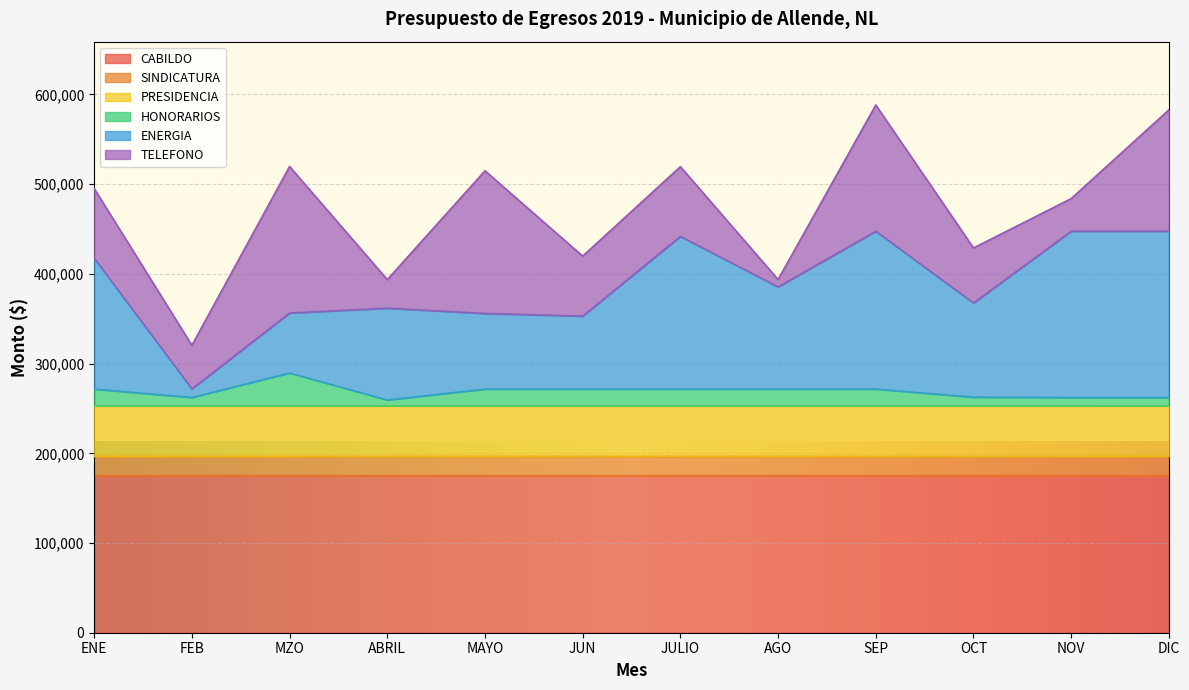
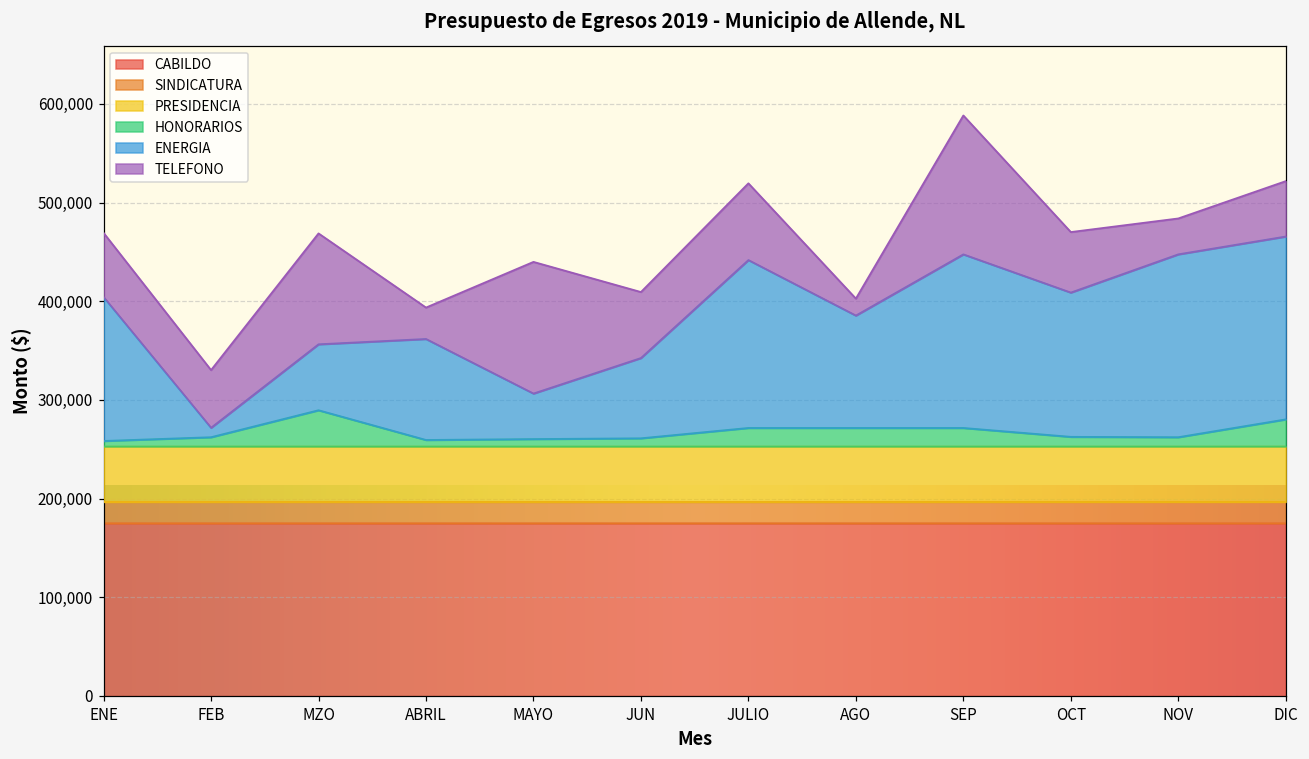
  {
    "PRESIDENCIA": {
      "ENE": "60,000",
      "FEB": "60,000",
      "MZO": "60,000",
      "ABRIL": "60,000",
      "MAYO": "60,000",
      "JUN": "60,000",
      "JULIO": "60,000",
      "AGO": "60,000",
      "SEP": "60,000",
      "OCT": "60,000",
      "NOV": "60,000",
      "DIC": "60,000"
    },
    "HONORARIOS": {
-     "ENE": "20,000",
+     "ENE": "10,000",
      "FEB": "10,000",
      "MZO": "40,000",
      "ABRIL": "10,000",
-     "MAYO": "20,000",
-     "JUN": "20,000",
+     "MAYO": "10,000",
+     "JUN": "10,000",
      "JULIO": "20,000",
      "AGO": "20,000",
      "SEP": "20,000",
      "OCT": "10,000",
      "NOV": "10,000",
-     "DIC": "10,000"
+     "DIC": "30,000"
    },
    "ENERGIA": {
      "ENE": "150,000",
      "FEB": "10,000",
      "MZO": "70,000",
      "ABRIL": "100,000",
-     "MAYO": "80,000",
+     "MAYO": "50,000",
      "JUN": "80,000",
      "JULIO": "170,000",
      "AGO": "110,000",
      "SEP": "180,000",
-     "OCT": "100,000",
+     "OCT": "150,000",
      "NOV": "190,000",
      "DIC": "190,000"
    },
    "TELEFONO": {
-     "ENE": "80,000",
-     "FEB": "50,000",
-     "MZO": "160,000",
+     "ENE": "60,000",
+     "FEB": "60,000",
+     "MZO": "110,000",
      "ABRIL": "30,000",
-     "MAYO": "160,000",
+     "MAYO": "130,000",
      "JUN": "70,000",
      "JULIO": "80,000",
-     "AGO": "10,000",
+     "AGO": "20,000",
      "SEP": "140,000",
      "OCT": "60,000",
      "NOV": "40,000",
-     "DIC": "140,000"
+     "DIC": "60,000"
    }
  }
